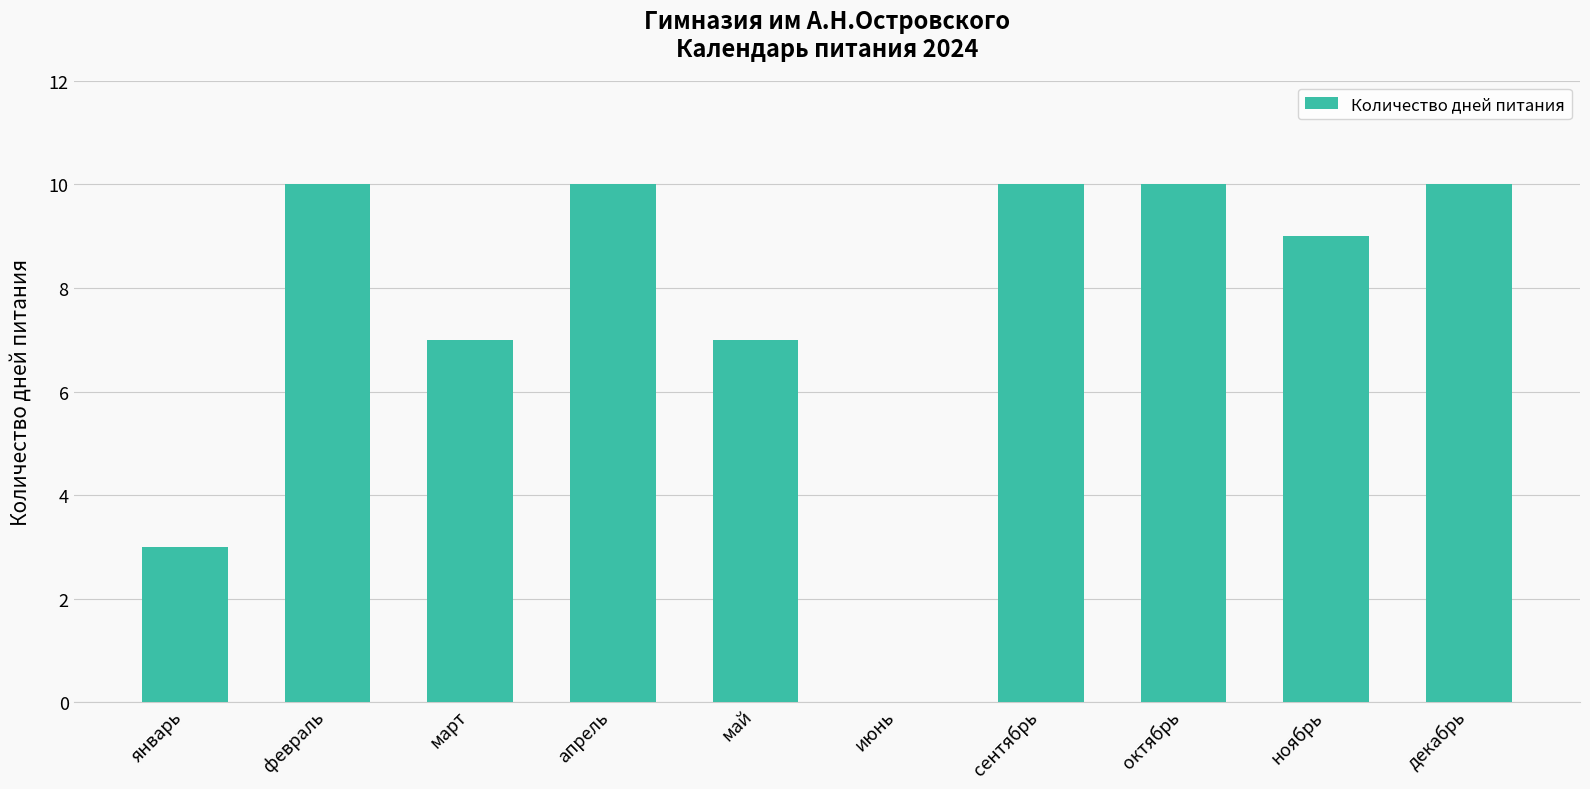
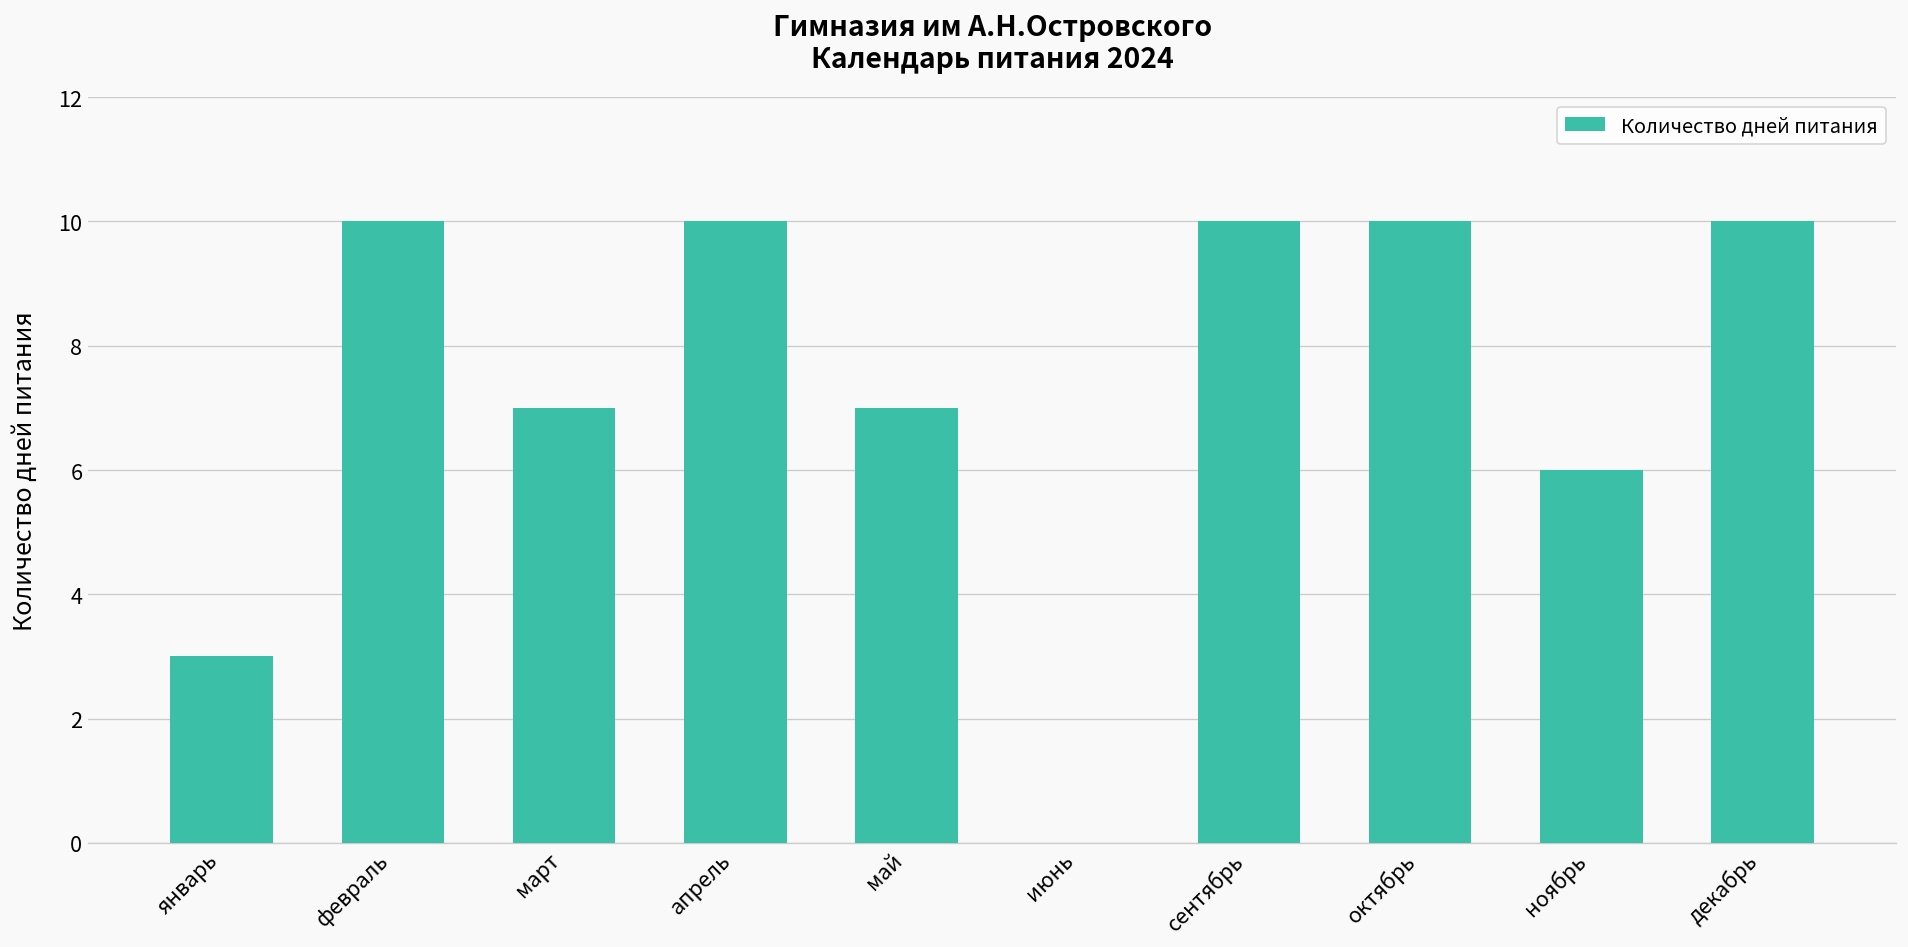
  {
    "январь": 3,
    "февраль": 10,
    "март": 7,
    "апрель": 10,
    "май": 7,
    "июнь": 0,
    "сентябрь": 10,
    "октябрь": 10,
-   "ноябрь": 9,
+   "ноябрь": 6,
    "декабрь": 10
  }
